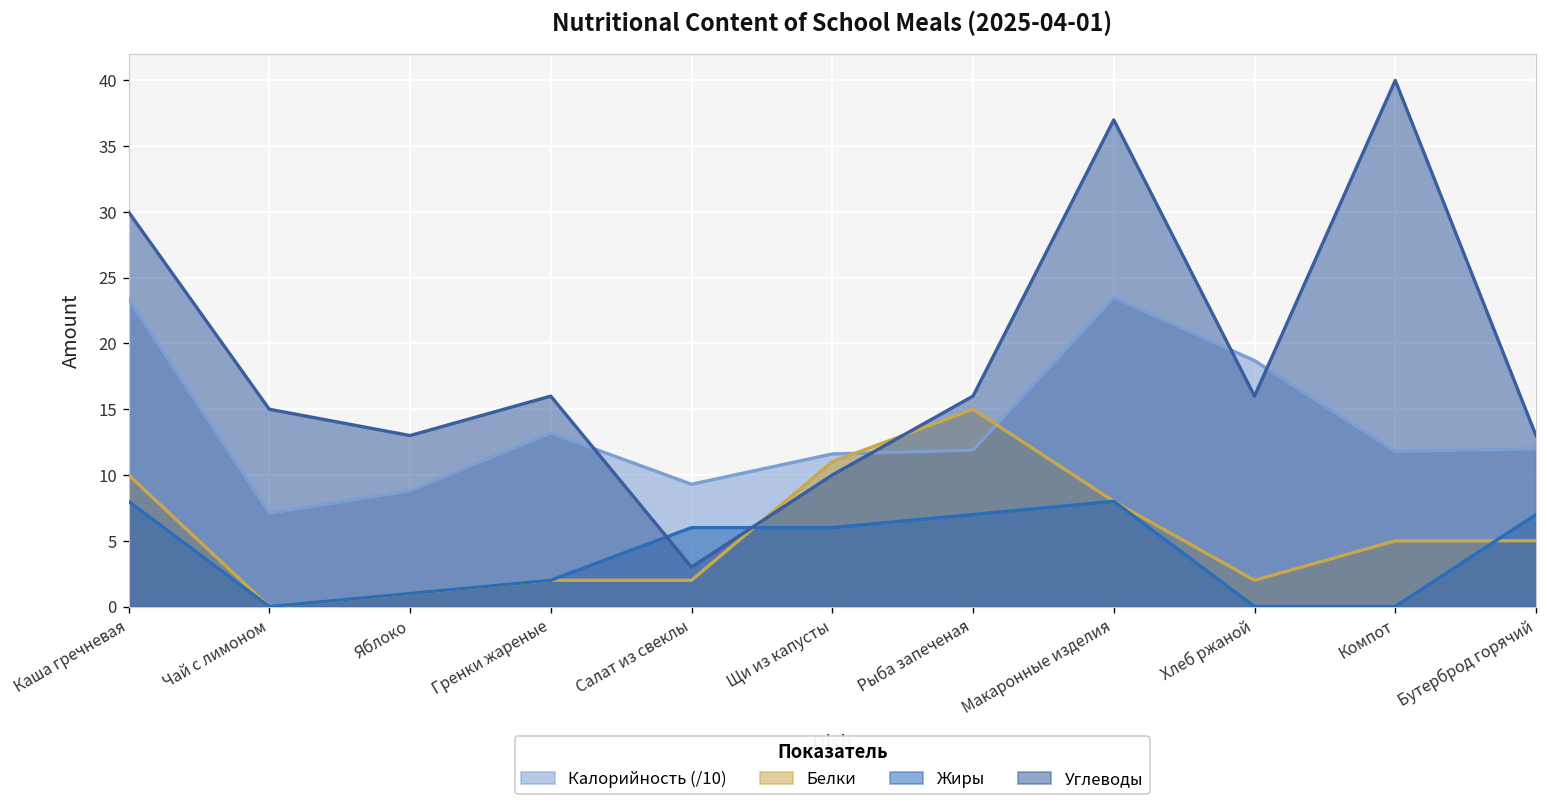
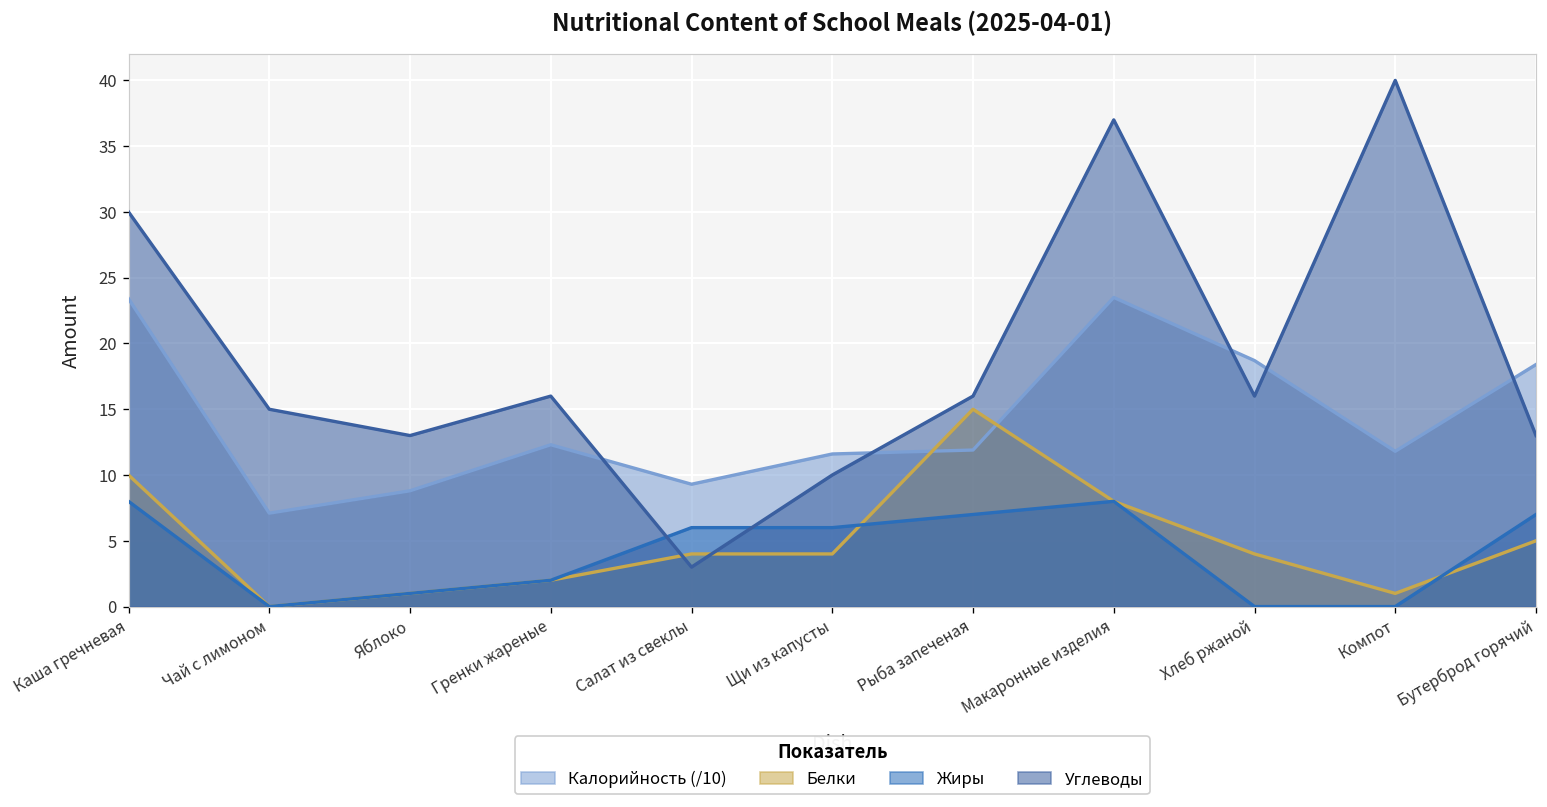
  {
    "Калорийность (/10)": {
      "Каша гречневая": 23.4,
      "Чай с лимоном": 7.1,
      "Яблоко": 8.8,
-     "Гренки жареные": 13.2,
+     "Гренки жареные": 12.3,
      "Салат из свеклы": 9.3,
      "Щи из капусты": 11.6,
      "Рыба запеченая": 11.9,
      "Макаронные изделия": 23.5,
      "Хлеб ржаной": 18.7,
      "Компот": 11.8,
-     "Бутерброд горячий": 12.0
+     "Бутерброд горячий": 18.4
    },
    "Белки": {
      "Каша гречневая": 10,
-     "Салат из свеклы": 2,
-     "Щи из капусты": 11,
+     "Салат из свеклы": 4,
+     "Щи из капусты": 4,
      "Рыба запеченая": 15,
-     "Хлеб ржаной": 2,
-     "Компот": 5,
+     "Хлеб ржаной": 4,
+     "Компот": 1,
      "Бутерброд горячий": 5
    }
  }
